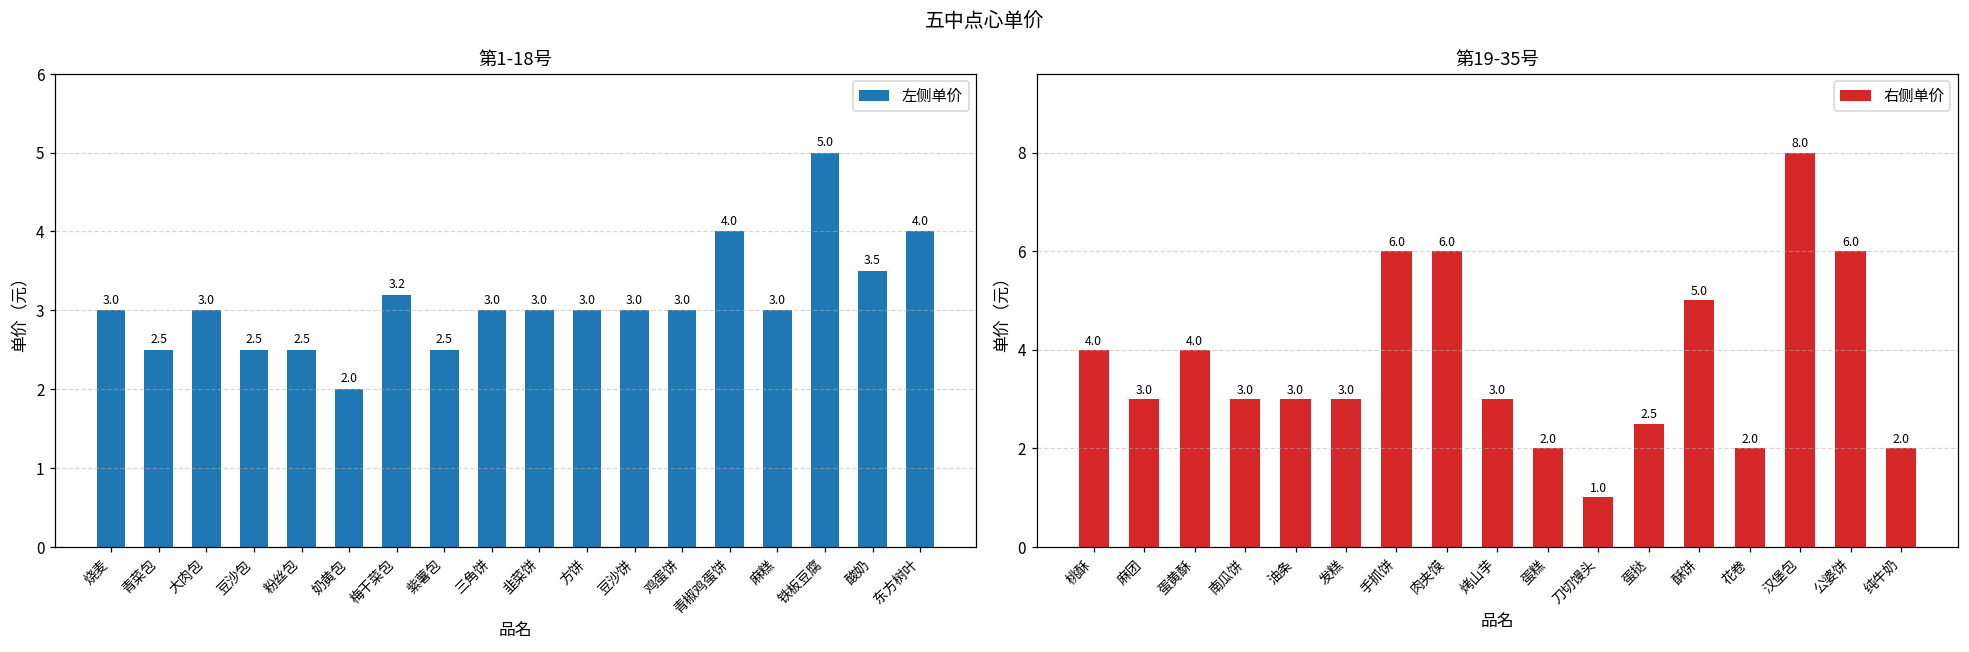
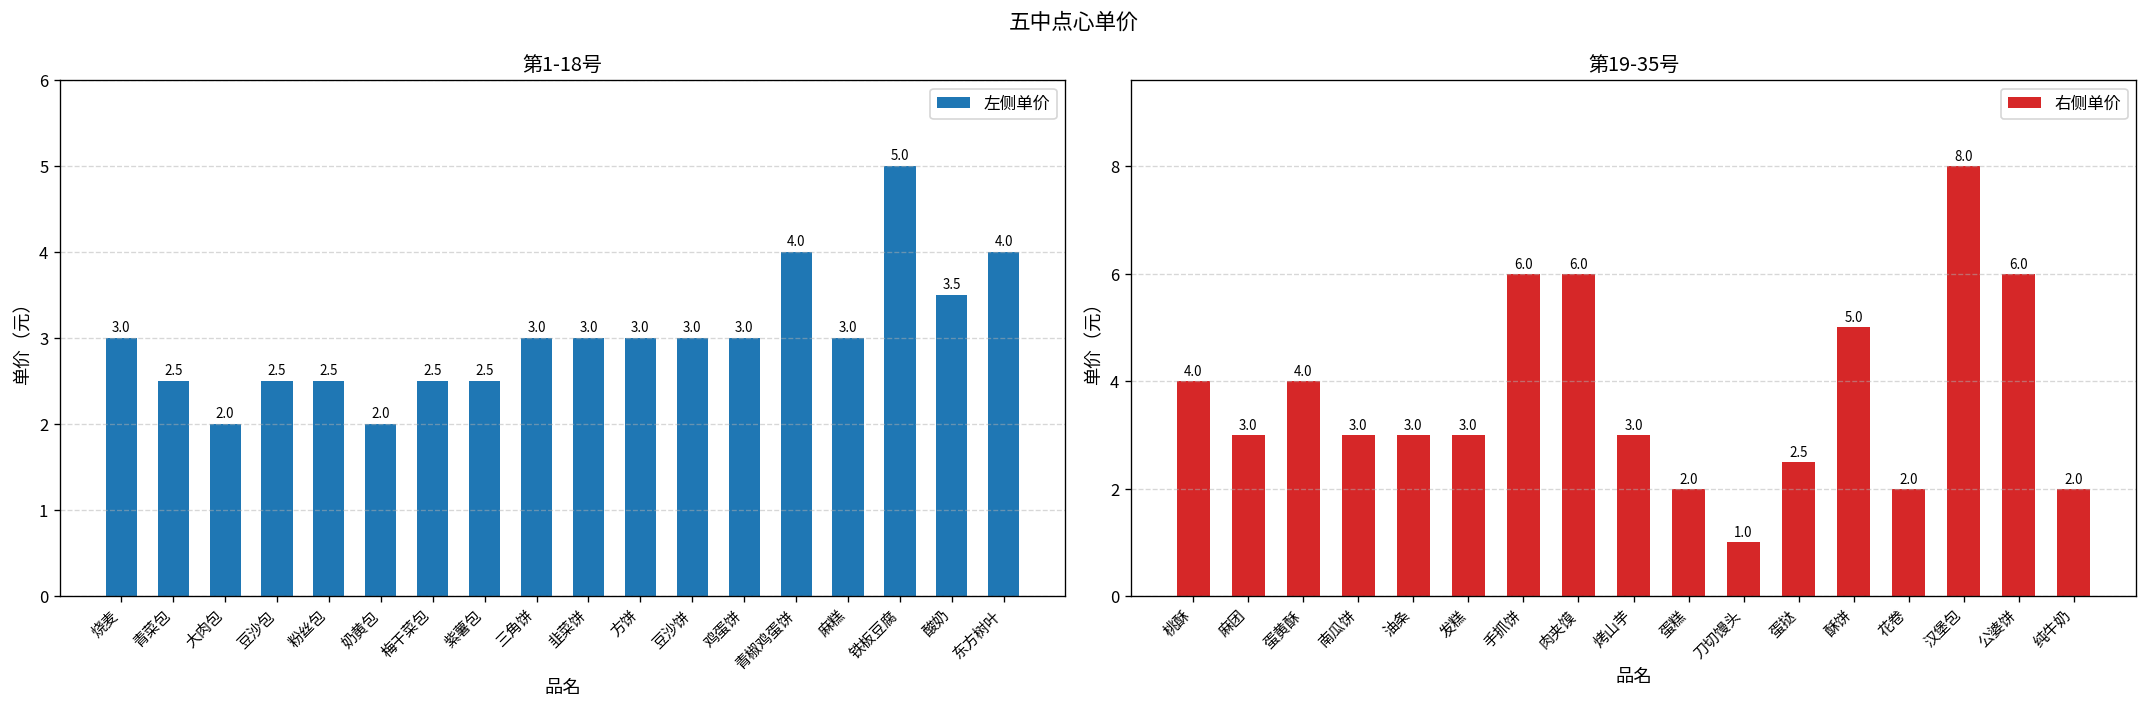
  {
    "第1-18号": {
      "烧麦": 3.0,
      "青菜包": 2.5,
-     "大肉包": 3.0,
+     "大肉包": 2.0,
      "豆沙包": 2.5,
      "粉丝包": 2.5,
      "奶黄包": 2.0,
-     "梅干菜包": 3.2,
+     "梅干菜包": 2.5,
      "紫薯包": 2.5,
      "三角饼": 3.0,
      "韭菜饼": 3.0,
      "方饼": 3.0,
      "豆沙饼": 3.0,
      "鸡蛋饼": 3.0,
      "青椒鸡蛋饼": 4.0,
      "麻糕": 3.0,
      "铁板豆腐": 5.0,
      "酸奶": 3.5,
      "东方树叶": 4.0
    },
    "第19-35号": {
      "桃酥": 4.0,
      "麻团": 3.0,
      "蛋黄酥": 4.0,
      "南瓜饼": 3.0,
      "油条": 3.0,
      "发糕": 3.0,
      "手抓饼": 6.0,
      "肉夹馍": 6.0,
      "烤山芋": 3.0,
      "蛋糕": 2.0,
      "刀切馒头": 1.0,
      "蛋挞": 2.5,
      "酥饼": 5.0,
      "花卷": 2.0,
      "汉堡包": 8.0,
      "公婆饼": 6.0,
      "纯牛奶": 2.0
    }
  }
